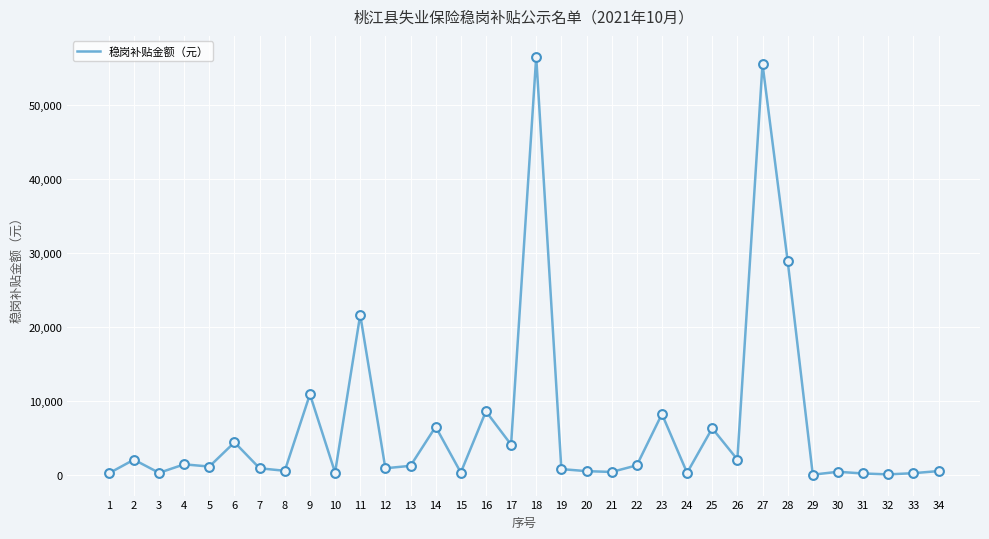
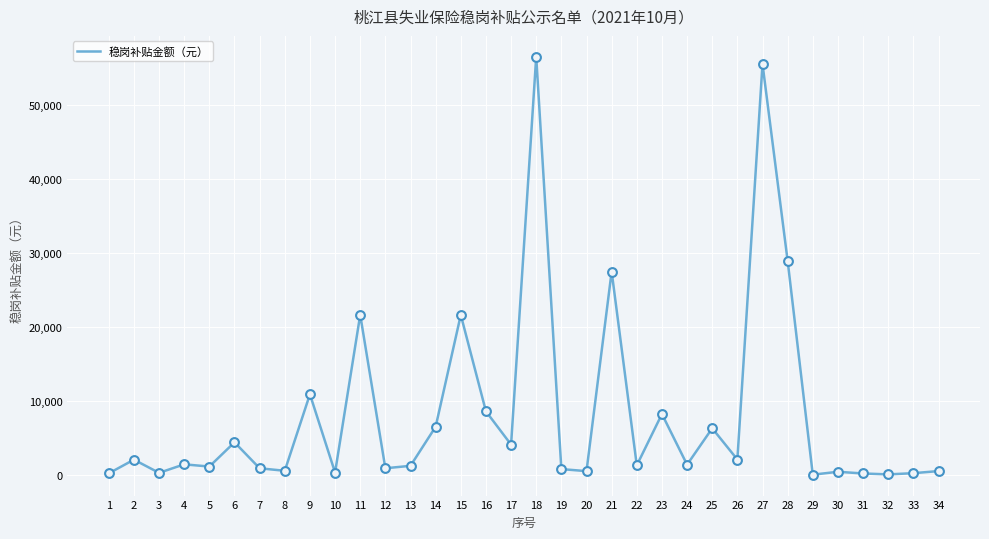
  {
    "1": "0",
    "2": "2,000",
    "3": "0",
    "4": "1,000",
    "5": "1,000",
    "6": "4,000",
    "7": "1,000",
    "8": "1,000",
    "9": "11,000",
    "10": "0",
    "11": "22,000",
    "12": "1,000",
    "13": "1,000",
    "14": "7,000",
-   "15": "0",
+   "15": "22,000",
    "16": "9,000",
    "17": "4,000",
    "18": "56,000",
    "19": "1,000",
    "20": "1,000",
-   "21": "0",
+   "21": "27,000",
    "22": "1,000",
    "23": "8,000",
-   "24": "0",
+   "24": "1,000",
    "25": "6,000",
    "26": "2,000",
    "27": "56,000",
    "28": "29,000",
    "29": "0",
    "30": "0",
    "31": "0",
    "32": "0",
    "33": "0",
    "34": "1,000"
  }
